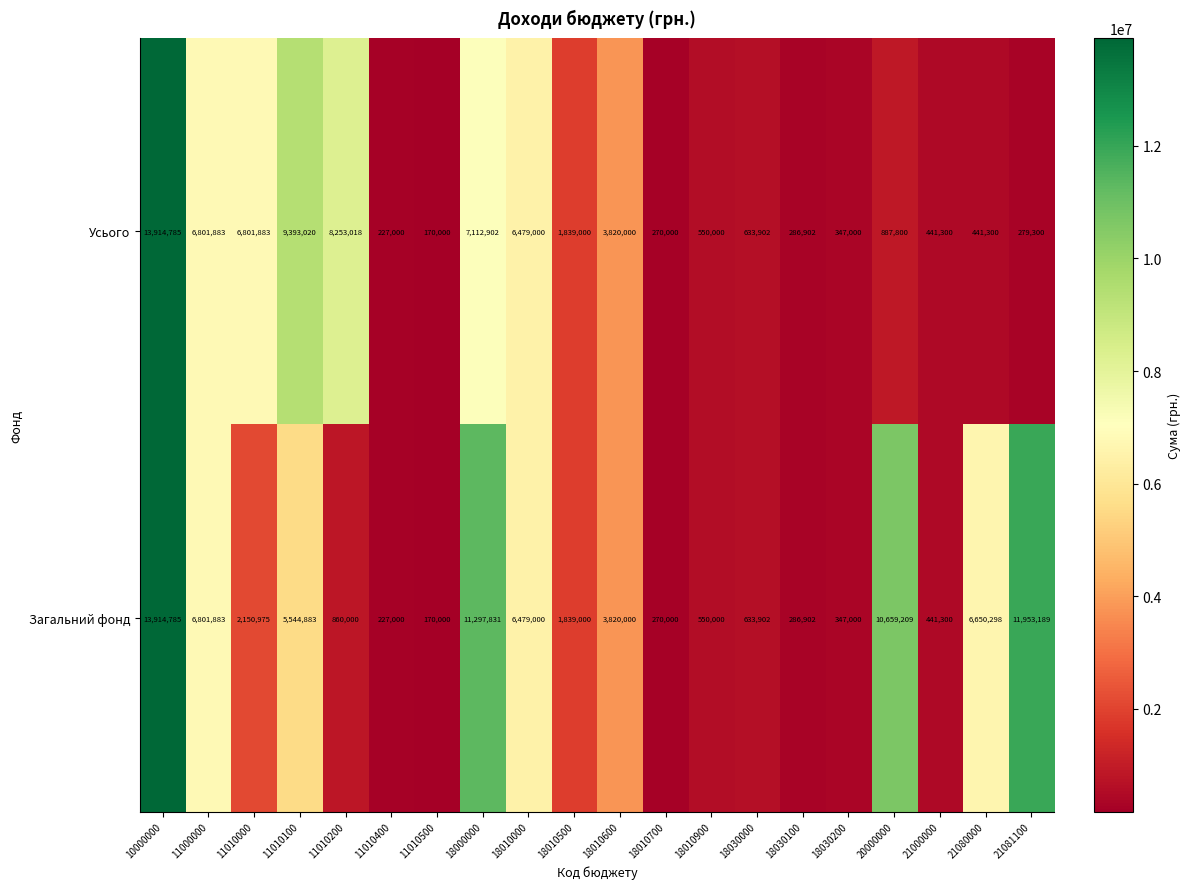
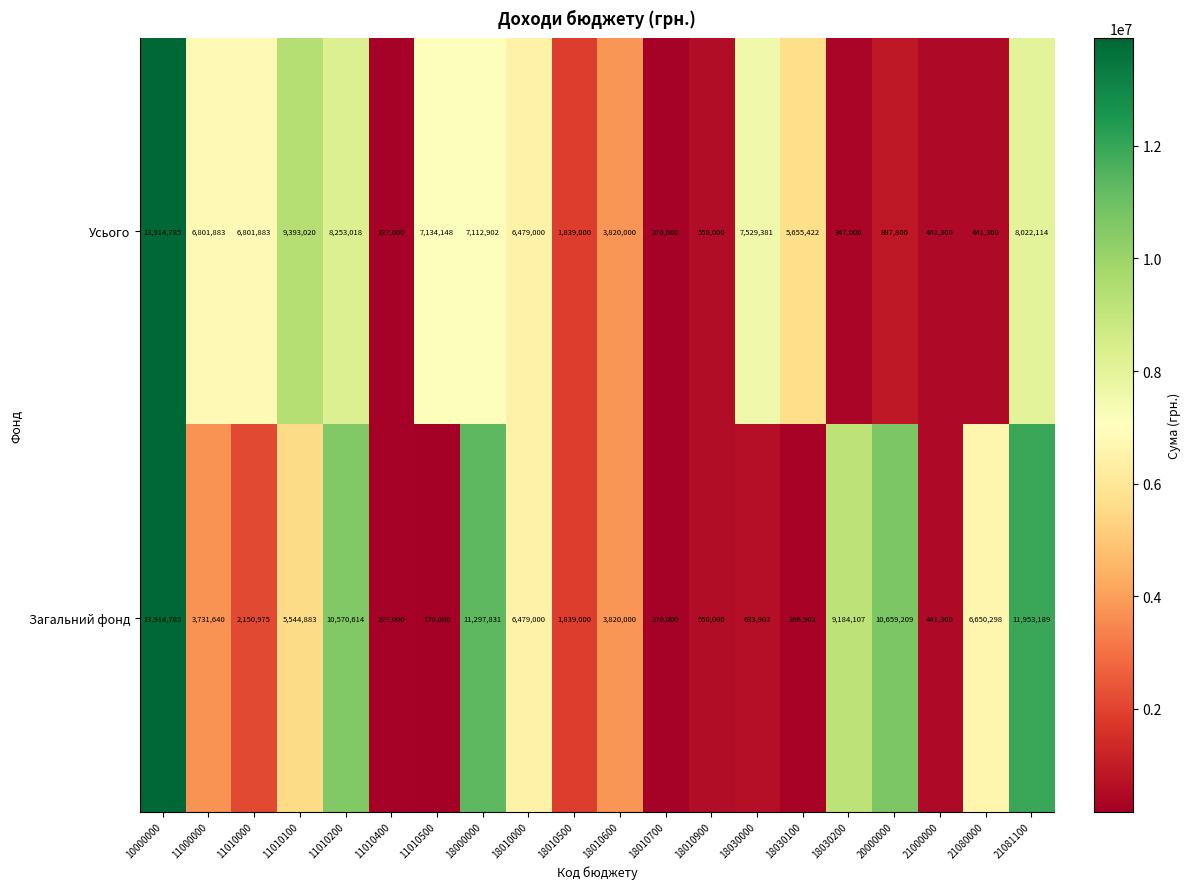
  {
    "Усього": {
      "10000000": "13,914,785",
      "11000000": "6,801,883",
      "11010000": "6,801,883",
      "11010100": "9,393,020",
      "11010200": "8,253,018",
      "11010400": "227,000",
-     "11010500": "170,000",
+     "11010500": "7,134,148",
      "18000000": "7,112,902",
      "18010000": "6,479,000",
      "18010500": "1,839,000",
      "18010600": "3,820,000",
      "18010700": "270,000",
      "18010900": "550,000",
-     "18030000": "633,902",
-     "18030100": "286,902",
+     "18030000": "7,529,381",
+     "18030100": "5,655,422",
      "18030200": "347,000",
      "20000000": "887,800",
      "21000000": "441,300",
      "21080000": "441,300",
-     "21081100": "279,300"
+     "21081100": "8,022,114"
    },
    "Загальний фонд": {
      "10000000": "13,914,785",
-     "11000000": "6,801,883",
+     "11000000": "3,731,640",
      "11010000": "2,150,975",
      "11010100": "5,544,883",
-     "11010200": "860,000",
+     "11010200": "10,570,614",
      "11010400": "227,000",
      "11010500": "170,000",
      "18000000": "11,297,831",
      "18010000": "6,479,000",
      "18010500": "1,839,000",
      "18010600": "3,820,000",
      "18010700": "270,000",
      "18010900": "550,000",
      "18030000": "633,902",
      "18030100": "286,902",
-     "18030200": "347,000",
+     "18030200": "9,184,107",
      "20000000": "10,659,209",
      "21000000": "441,300",
      "21080000": "6,650,298",
      "21081100": "11,953,189"
    }
  }
